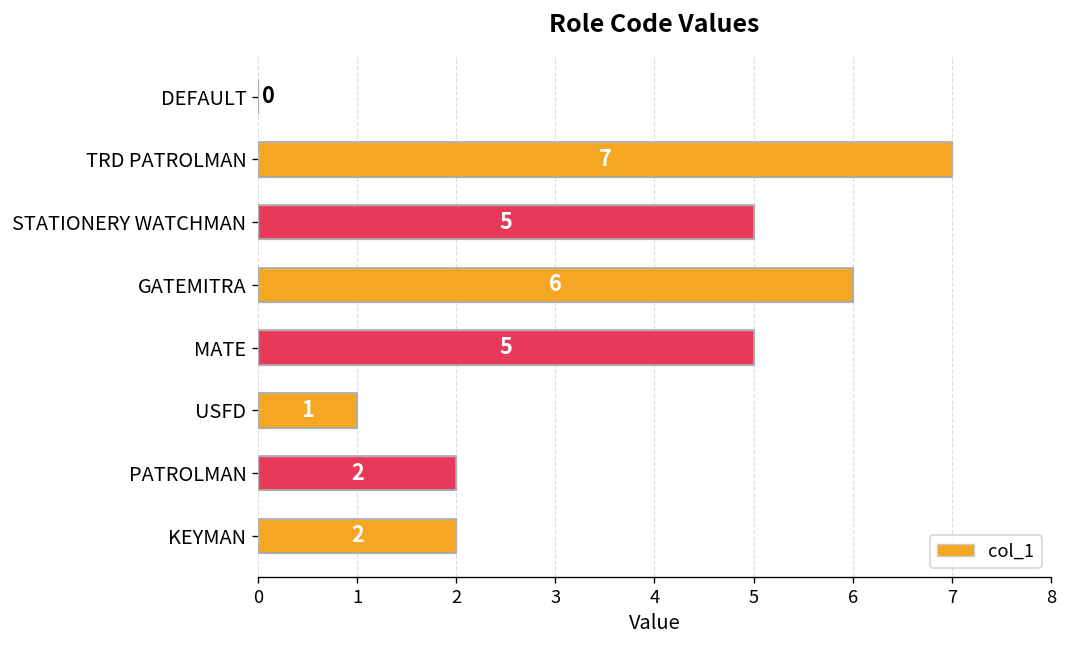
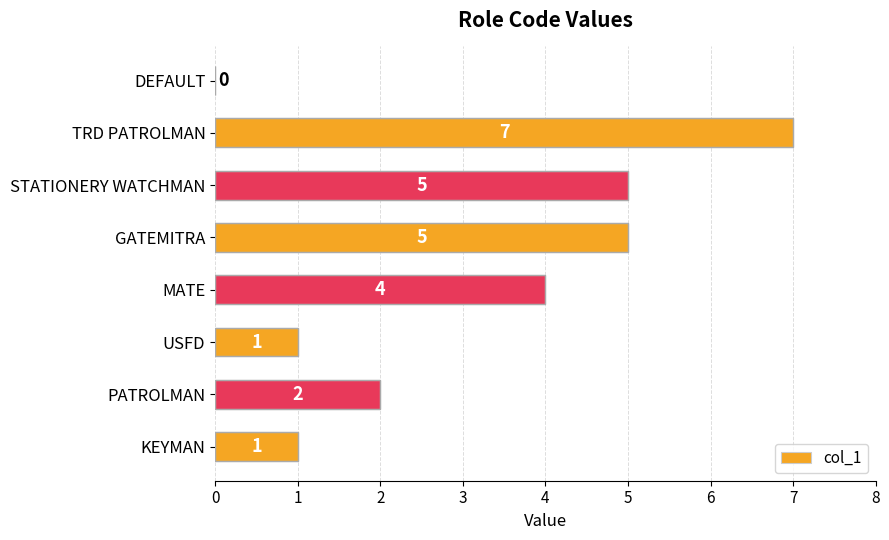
  {
    "DEFAULT": 0,
    "TRD PATROLMAN": 7,
    "STATIONERY WATCHMAN": 5,
-   "GATEMITRA": 6,
-   "MATE": 5,
+   "GATEMITRA": 5,
+   "MATE": 4,
    "USFD": 1,
    "PATROLMAN": 2,
-   "KEYMAN": 2
+   "KEYMAN": 1
  }
